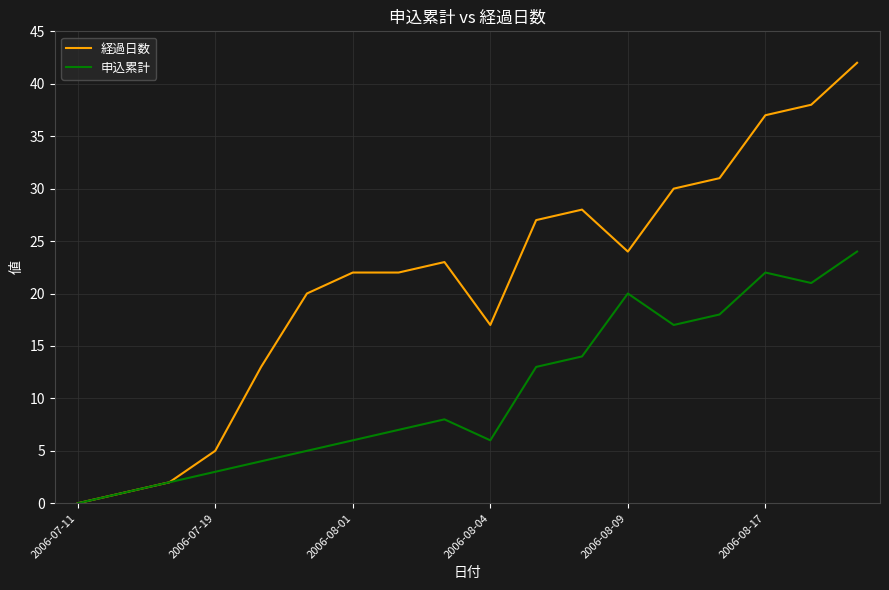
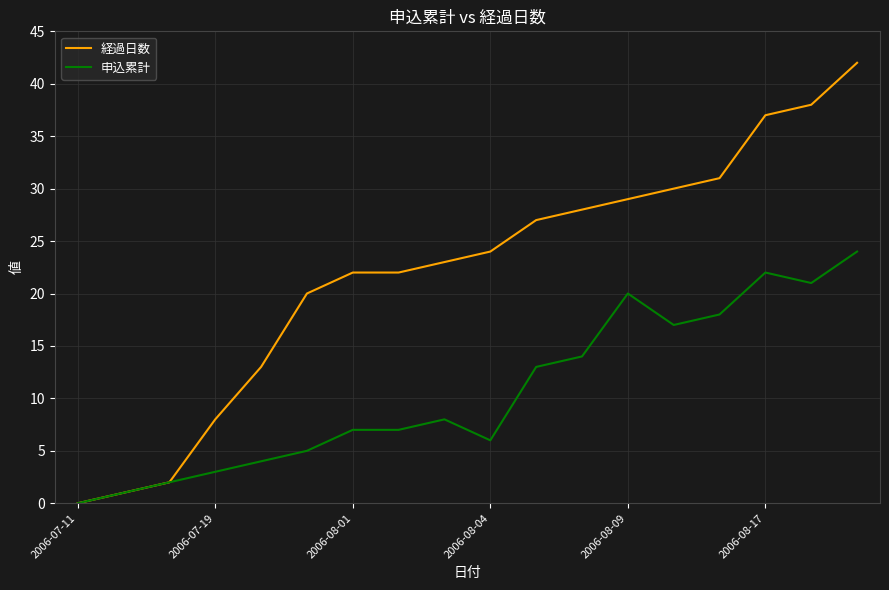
  {
    "経過日数": {
-     "2006-07-19": 5,
+     "2006-07-19": 8,
      "2006-08-01": 22,
-     "2006-08-04": 17,
-     "2006-08-09": 24,
+     "2006-08-04": 24,
+     "2006-08-09": 29,
      "2006-08-17": 37
    },
    "申込累計": {
      "2006-07-19": 3,
-     "2006-08-01": 6,
+     "2006-08-01": 7,
      "2006-08-04": 6,
      "2006-08-09": 20,
      "2006-08-17": 22
    }
  }
